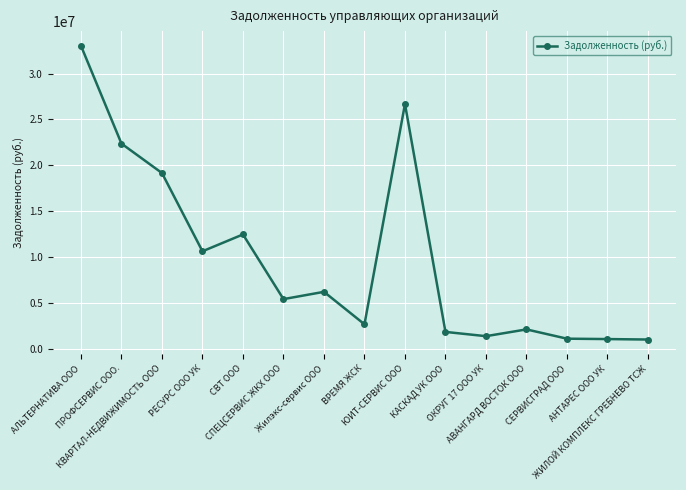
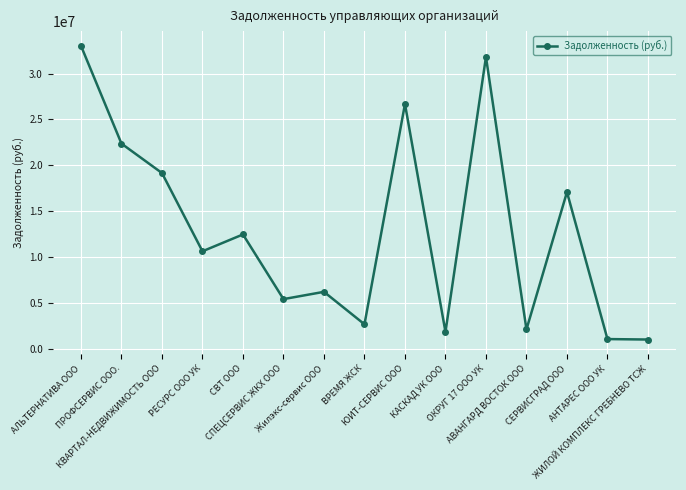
  {
    "АЛЬТЕРНАТИВА ООО": 33000000,
    "ПРОФСЕРВИС ООО.": 22000000,
    "КВАРТАЛ-НЕДВИЖИМОСТЬ ООО": 19000000,
    "РЕСУРС ООО УК": 11000000,
    "СВТ ООО": 12000000,
    "СПЕЦСЕРВИС ЖКХ ООО": 5000000,
    "Жилэкс-сервис ООО": 6000000,
    "ВРЕМЯ ЖСК": 3000000,
    "ЮИТ-СЕРВИС ООО": 27000000,
    "КАСКАД УК ООО": 2000000,
-   "ОКРУГ 17 ООО УК": 1000000,
+   "ОКРУГ 17 ООО УК": 32000000,
    "АВАНГАРД ВОСТОК ООО": 2000000,
-   "СЕРВИСГРАД ООО": 1000000,
+   "СЕРВИСГРАД ООО": 17000000,
    "АНТАРЕС ООО УК": 1000000,
    "ЖИЛОЙ КОМПЛЕКС ГРЕБНЕВО ТСЖ": 1000000
  }
